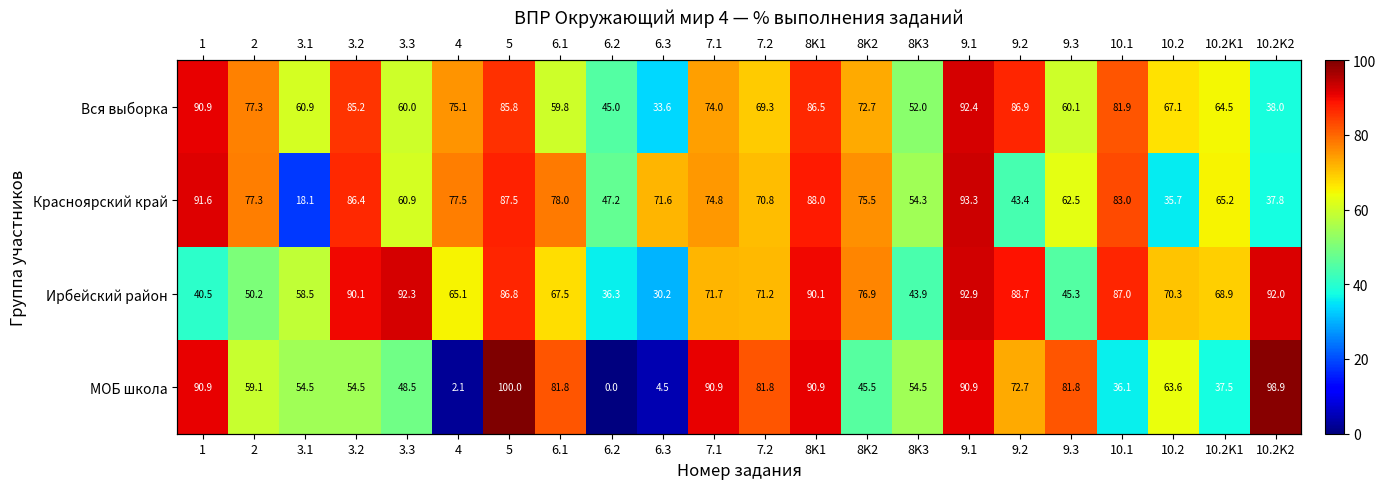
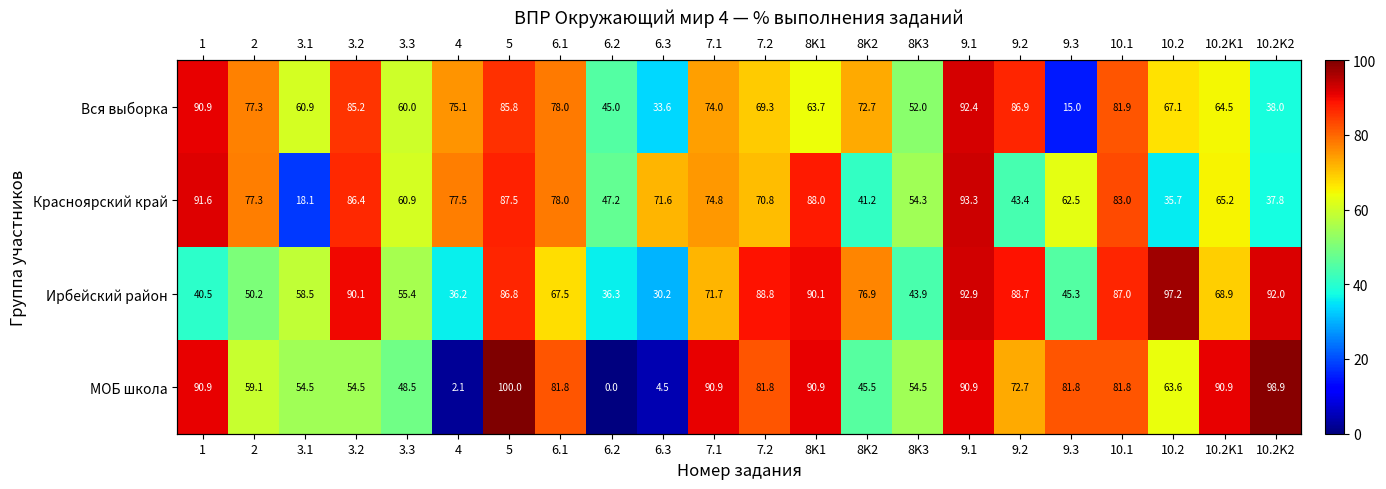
  {
    "Вся выборка": {
      "1": 90.9,
      "2": 77.3,
      "3.1": 60.9,
      "3.2": 85.2,
      "3.3": 60.0,
      "4": 75.1,
      "5": 85.8,
-     "6.1": 59.8,
+     "6.1": 78.0,
      "6.2": 45.0,
      "6.3": 33.6,
      "7.1": 74.0,
      "7.2": 69.3,
-     "8K1": 86.5,
+     "8K1": 63.7,
      "8K2": 72.7,
      "8K3": 52.0,
      "9.1": 92.4,
      "9.2": 86.9,
-     "9.3": 60.1,
+     "9.3": 15.0,
      "10.1": 81.9,
      "10.2": 67.1,
      "10.2K1": 64.5,
      "10.2K2": 38.0
    },
    "Красноярский край": {
      "1": 91.6,
      "2": 77.3,
      "3.1": 18.1,
      "3.2": 86.4,
      "3.3": 60.9,
      "4": 77.5,
      "5": 87.5,
      "6.1": 78.0,
      "6.2": 47.2,
      "6.3": 71.6,
      "7.1": 74.8,
      "7.2": 70.8,
      "8K1": 88.0,
-     "8K2": 75.5,
+     "8K2": 41.2,
      "8K3": 54.3,
      "9.1": 93.3,
      "9.2": 43.4,
      "9.3": 62.5,
      "10.1": 83.0,
      "10.2": 35.7,
      "10.2K1": 65.2,
      "10.2K2": 37.8
    },
    "Ирбейский район": {
      "1": 40.5,
      "2": 50.2,
      "3.1": 58.5,
      "3.2": 90.1,
-     "3.3": 92.3,
-     "4": 65.1,
+     "3.3": 55.4,
+     "4": 36.2,
      "5": 86.8,
      "6.1": 67.5,
      "6.2": 36.3,
      "6.3": 30.2,
      "7.1": 71.7,
-     "7.2": 71.2,
+     "7.2": 88.8,
      "8K1": 90.1,
      "8K2": 76.9,
      "8K3": 43.9,
      "9.1": 92.9,
      "9.2": 88.7,
      "9.3": 45.3,
      "10.1": 87.0,
-     "10.2": 70.3,
+     "10.2": 97.2,
      "10.2K1": 68.9,
      "10.2K2": 92.0
    },
    "МОБ школа": {
      "1": 90.9,
      "2": 59.1,
      "3.1": 54.5,
      "3.2": 54.5,
      "3.3": 48.5,
      "4": 2.1,
      "5": 100.0,
      "6.1": 81.8,
      "6.2": 0.0,
      "6.3": 4.5,
      "7.1": 90.9,
      "7.2": 81.8,
      "8K1": 90.9,
      "8K2": 45.5,
      "8K3": 54.5,
      "9.1": 90.9,
      "9.2": 72.7,
      "9.3": 81.8,
-     "10.1": 36.1,
+     "10.1": 81.8,
      "10.2": 63.6,
-     "10.2K1": 37.5,
+     "10.2K1": 90.9,
      "10.2K2": 98.9
    }
  }
